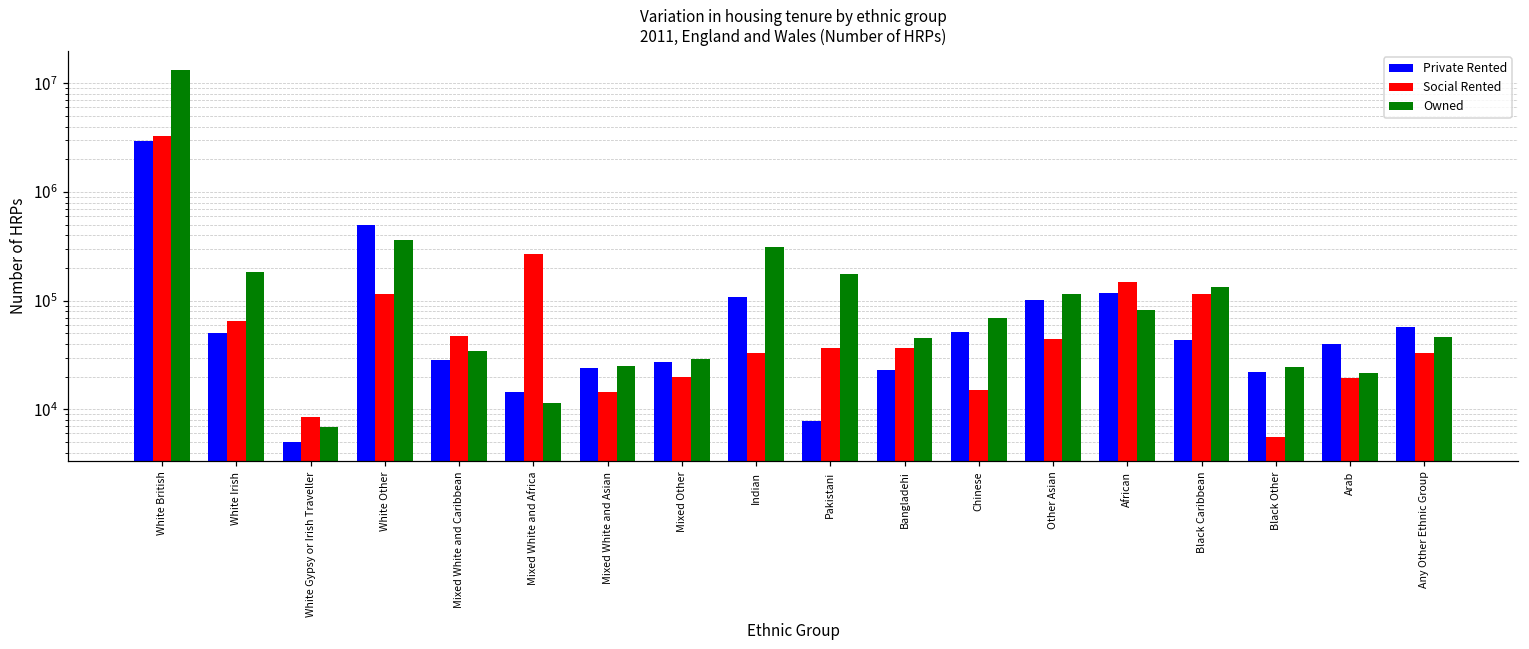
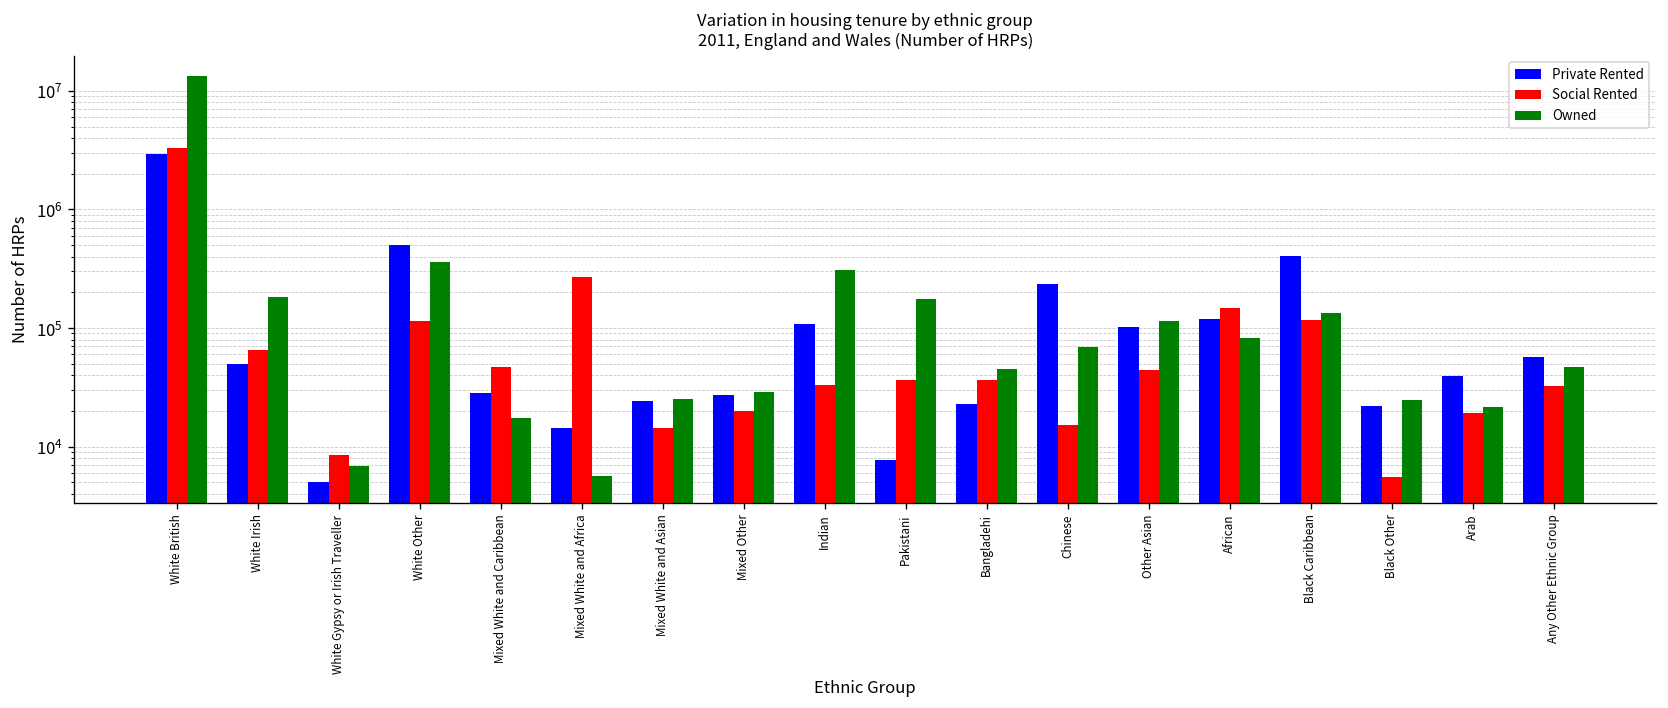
  {
    "Private Rented": {
      "White British": 3000000,
      "White Irish": 50000,
      "White Gypsy or Irish Traveller": 5000,
      "White Other": 500000,
      "Mixed White and Caribbean": 28000,
      "Mixed White and Africa": 14000,
      "Mixed White and Asian": 24000,
      "Mixed Other": 27000,
      "Indian": 110000,
      "Pakistani": 8000,
      "Bangladehi": 23000,
-     "Chinese": 50000,
+     "Chinese": 230000,
      "Other Asian": 100000,
      "African": 120000,
-     "Black Caribbean": 40000,
+     "Black Caribbean": 410000,
      "Black Other": 22000,
      "Arab": 40000,
      "Any Other Ethnic Group": 60000
    },
    "Social Rented": {
      "White British": 3300000,
      "White Irish": 70000,
      "White Gypsy or Irish Traveller": 9000,
      "White Other": 110000,
      "Mixed White and Caribbean": 50000,
      "Mixed White and Africa": 270000,
      "Mixed White and Asian": 14000,
      "Mixed Other": 20000,
      "Indian": 33000,
      "Pakistani": 37000,
      "Bangladehi": 37000,
      "Chinese": 15000,
      "Other Asian": 40000,
      "African": 150000,
      "Black Caribbean": 120000,
      "Black Other": 6000,
      "Arab": 19000,
      "Any Other Ethnic Group": 33000
    },
    "Owned": {
      "White British": 13000000,
      "White Irish": 180000,
      "White Gypsy or Irish Traveller": 7000,
      "White Other": 360000,
-     "Mixed White and Caribbean": 34000,
-     "Mixed White and Africa": 12000,
+     "Mixed White and Caribbean": 17000,
+     "Mixed White and Africa": 6000,
      "Mixed White and Asian": 25000,
      "Mixed Other": 29000,
      "Indian": 310000,
      "Pakistani": 170000,
      "Bangladehi": 50000,
      "Chinese": 70000,
      "Other Asian": 120000,
      "African": 80000,
      "Black Caribbean": 130000,
      "Black Other": 25000,
      "Arab": 22000,
      "Any Other Ethnic Group": 50000
    }
  }
